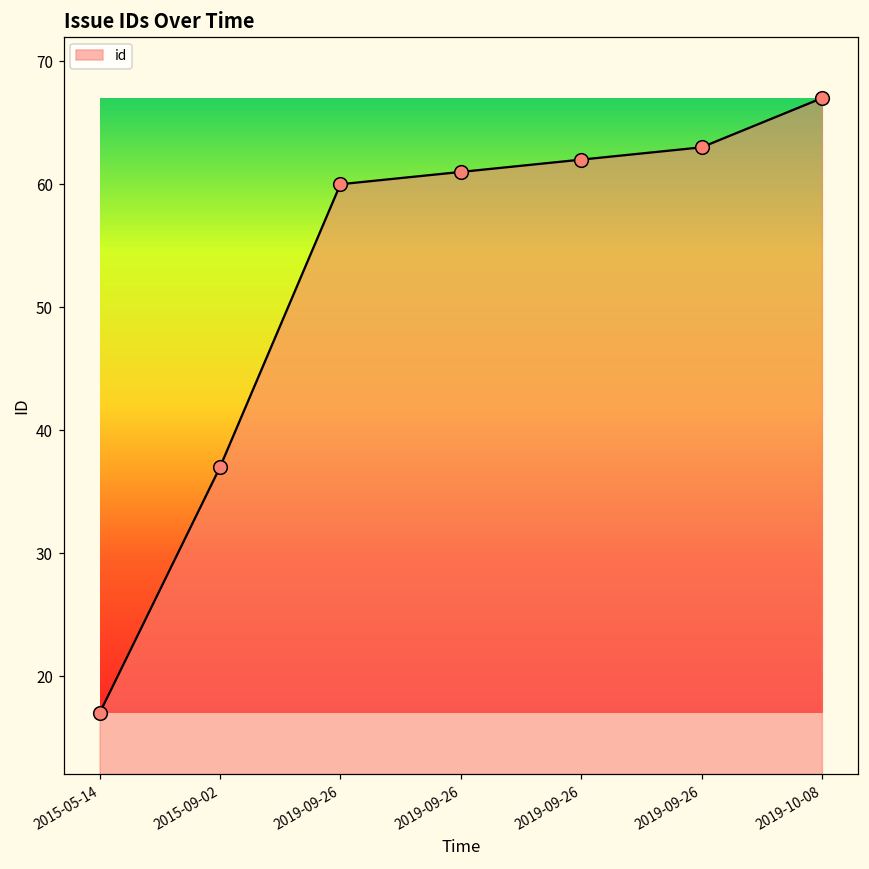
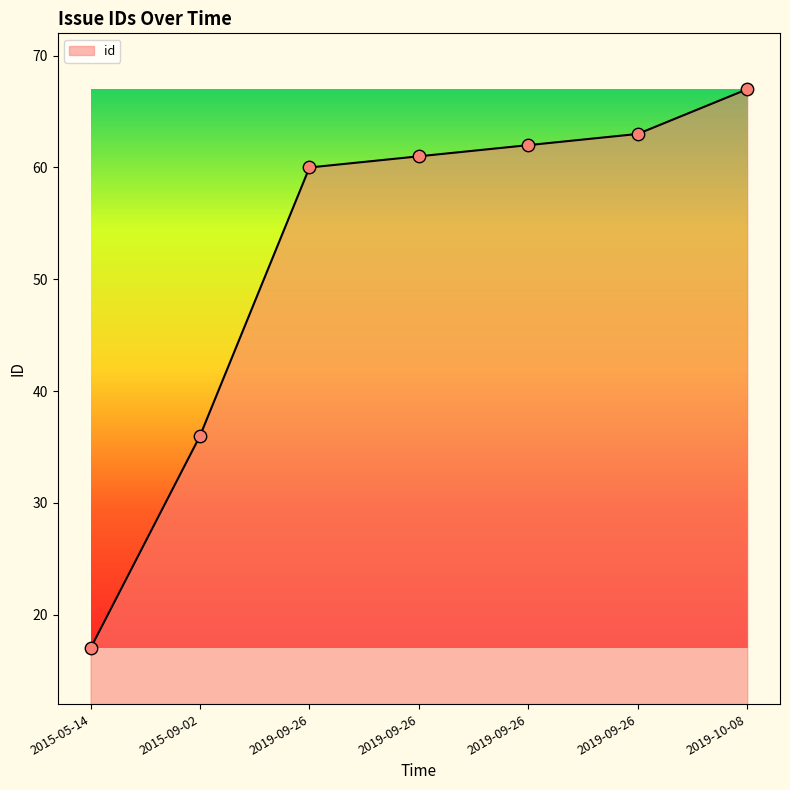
  {
    "2015-05-14": 17,
-   "2015-09-02": 37,
+   "2015-09-02": 36,
    "2019-10-08": 67
  }
